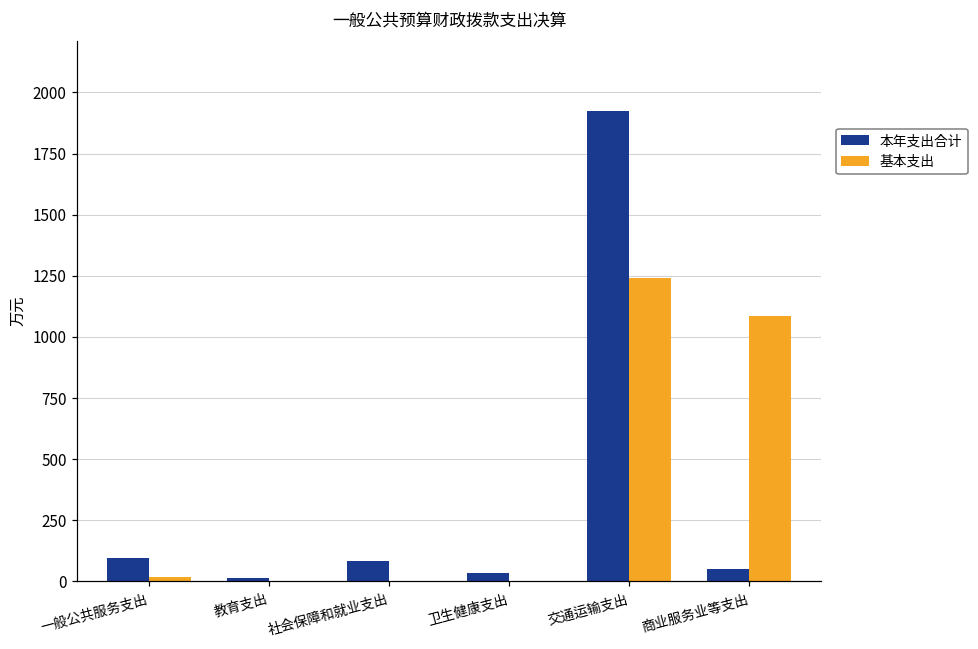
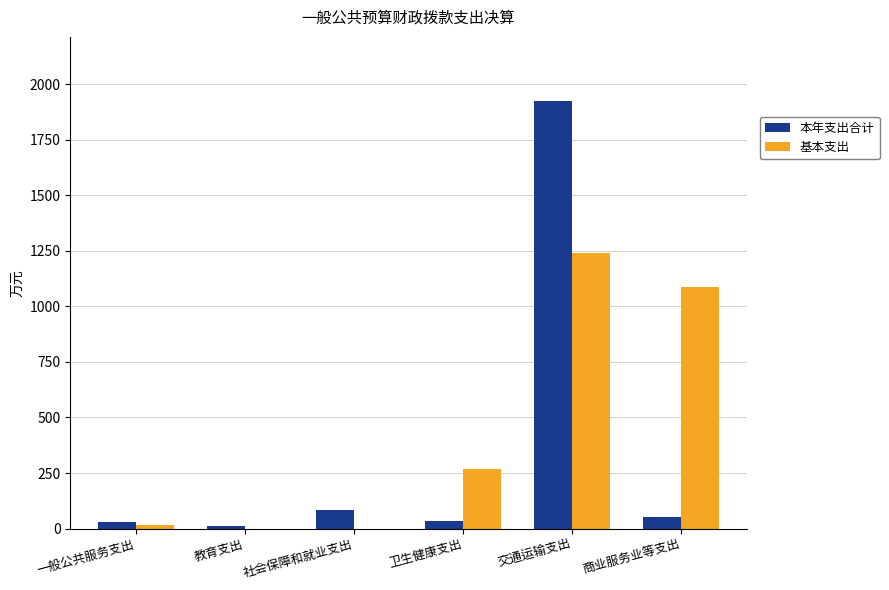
  {
    "本年支出合计": {
-     "一般公共服务支出": 90,
+     "一般公共服务支出": 30,
      "教育支出": 10,
      "社会保障和就业支出": 80,
      "卫生健康支出": 30,
      "交通运输支出": 1920,
      "商业服务业等支出": 50
    },
    "基本支出": {
      "一般公共服务支出": 20,
      "教育支出": 0,
      "社会保障和就业支出": 0,
-     "卫生健康支出": 0,
+     "卫生健康支出": 270,
      "交通运输支出": 1240,
      "商业服务业等支出": 1090
    }
  }
